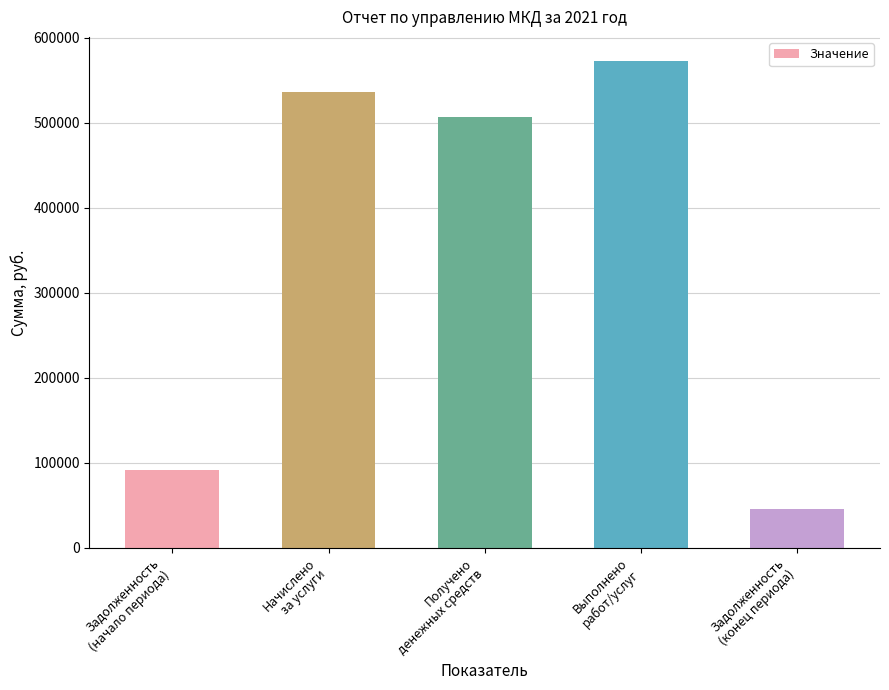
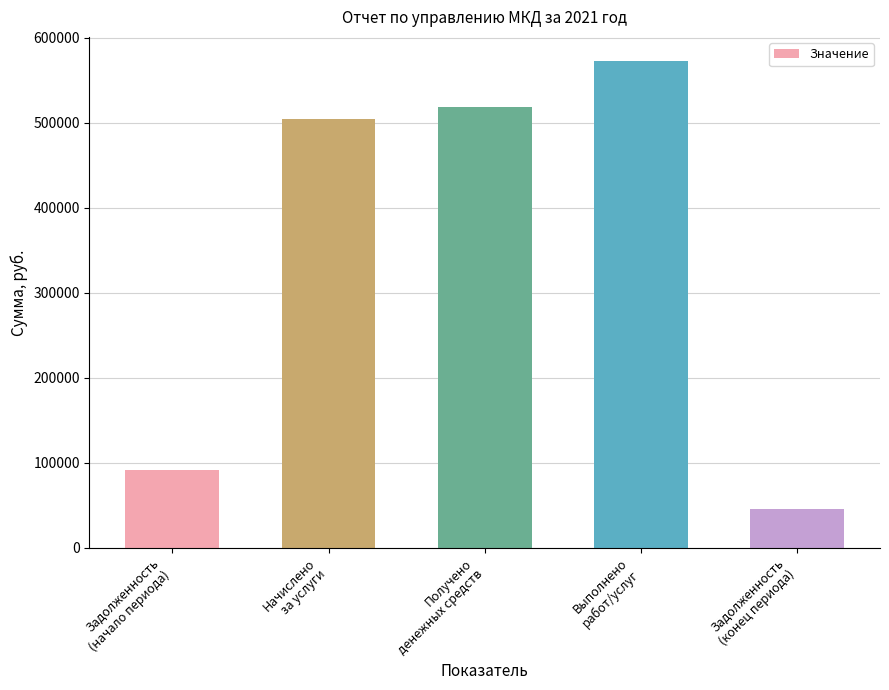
  {
    "Задолженность (начало периода)": 90000,
-   "Начислено за услуги": 540000,
-   "Получено денежных средств": 510000,
+   "Начислено за услуги": 500000,
+   "Получено денежных средств": 520000,
    "Выполнено работ/услуг": 570000,
    "Задолженность (конец периода)": 50000
  }
